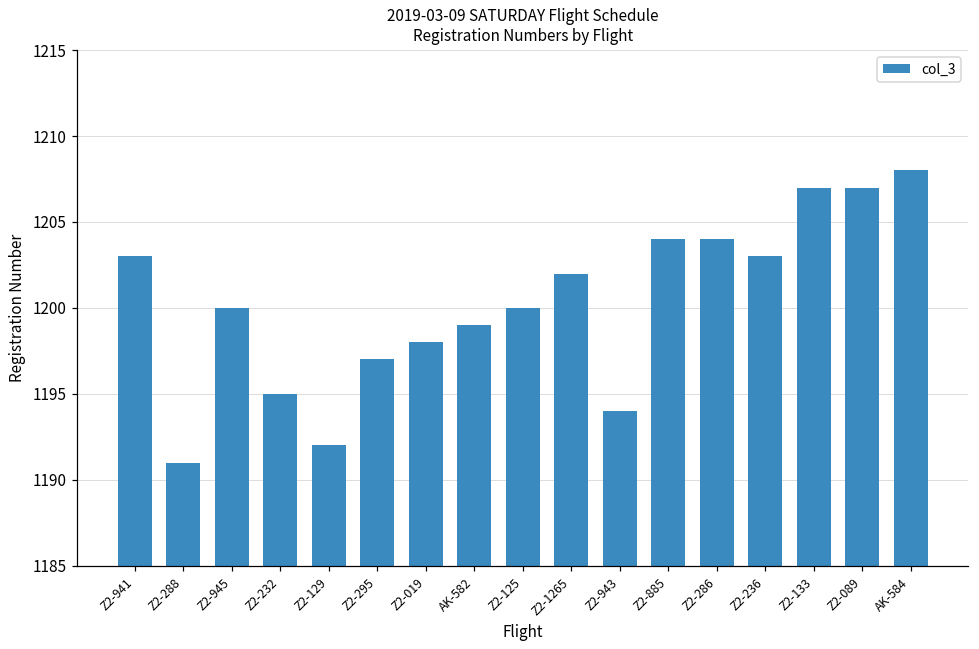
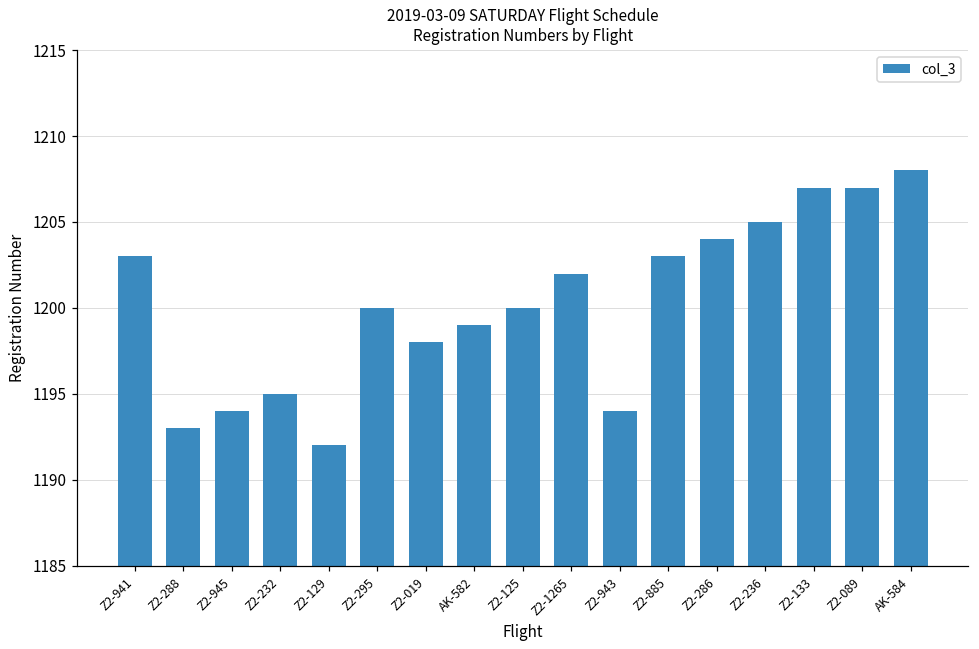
  {
    "Z2-941": 1203,
-   "Z2-288": 1191,
-   "Z2-945": 1200,
+   "Z2-288": 1193,
+   "Z2-945": 1194,
    "Z2-232": 1195,
    "Z2-129": 1192,
-   "Z2-295": 1197,
+   "Z2-295": 1200,
    "Z2-019": 1198,
    "AK-582": 1199,
    "Z2-125": 1200,
    "Z2-1265": 1202,
    "Z2-943": 1194,
-   "Z2-885": 1204,
+   "Z2-885": 1203,
    "Z2-286": 1204,
-   "Z2-236": 1203,
+   "Z2-236": 1205,
    "Z2-133": 1207,
    "Z2-089": 1207,
    "AK-584": 1208
  }
